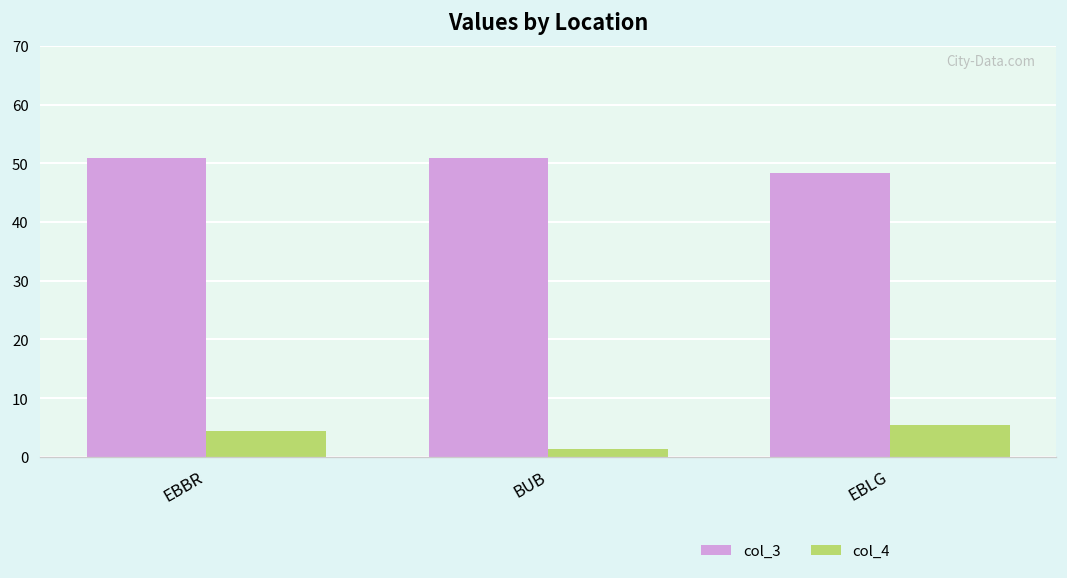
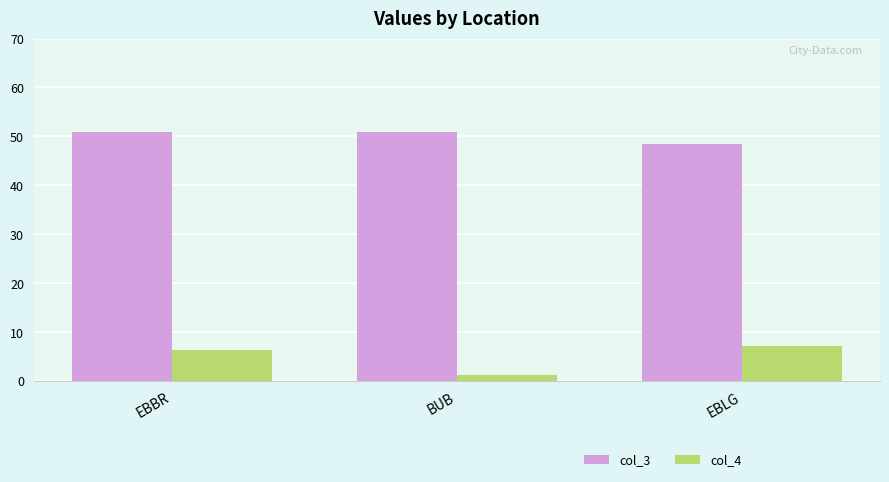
  {
    "col_3": {
      "EBBR": 51,
      "BUB": 51,
      "EBLG": 48
    },
    "col_4": {
-     "EBBR": 4,
+     "EBBR": 6,
      "BUB": 1,
-     "EBLG": 5
+     "EBLG": 7
    }
  }
